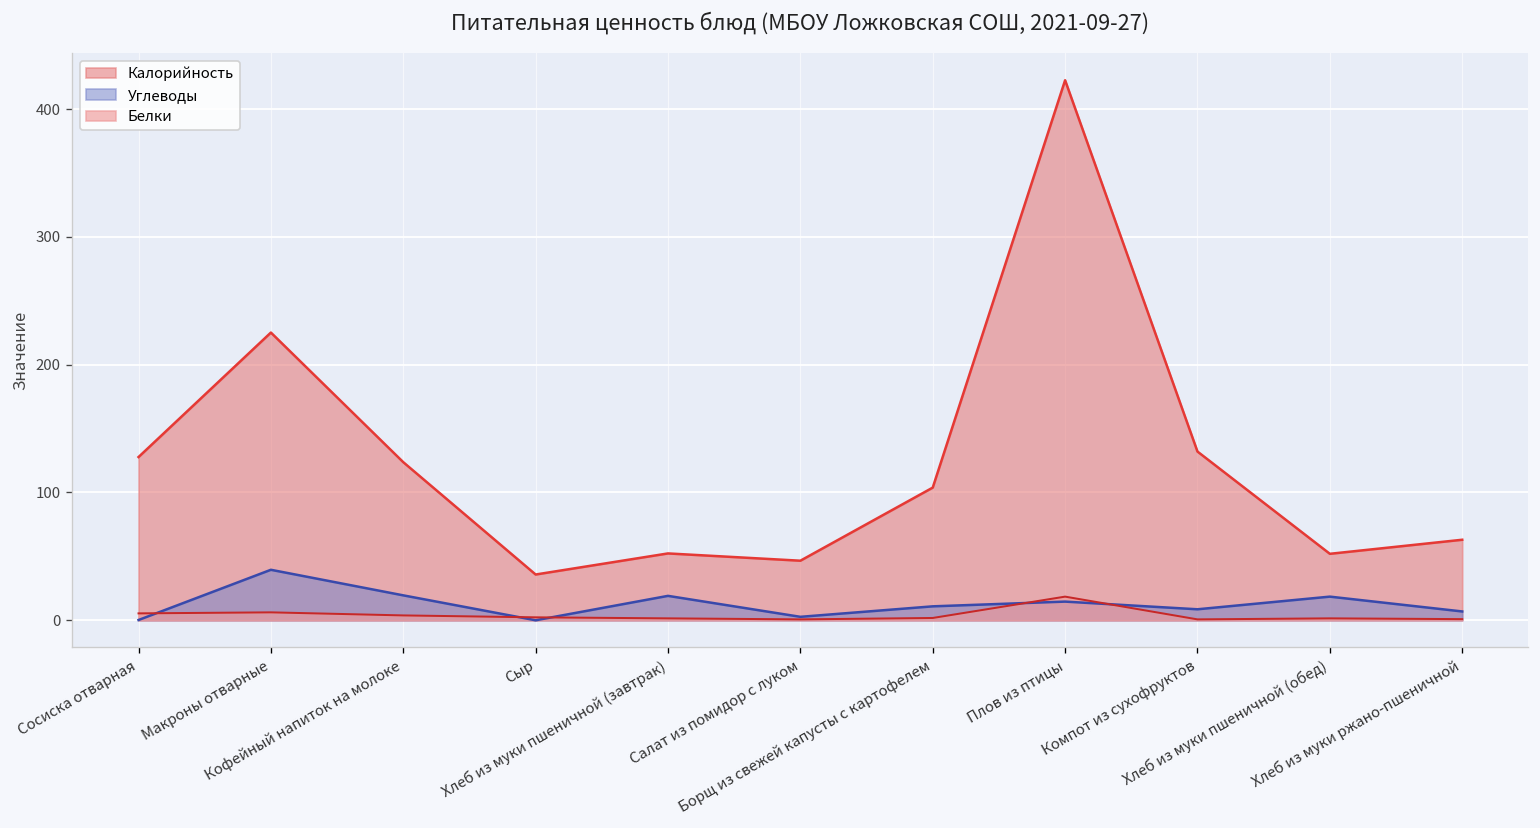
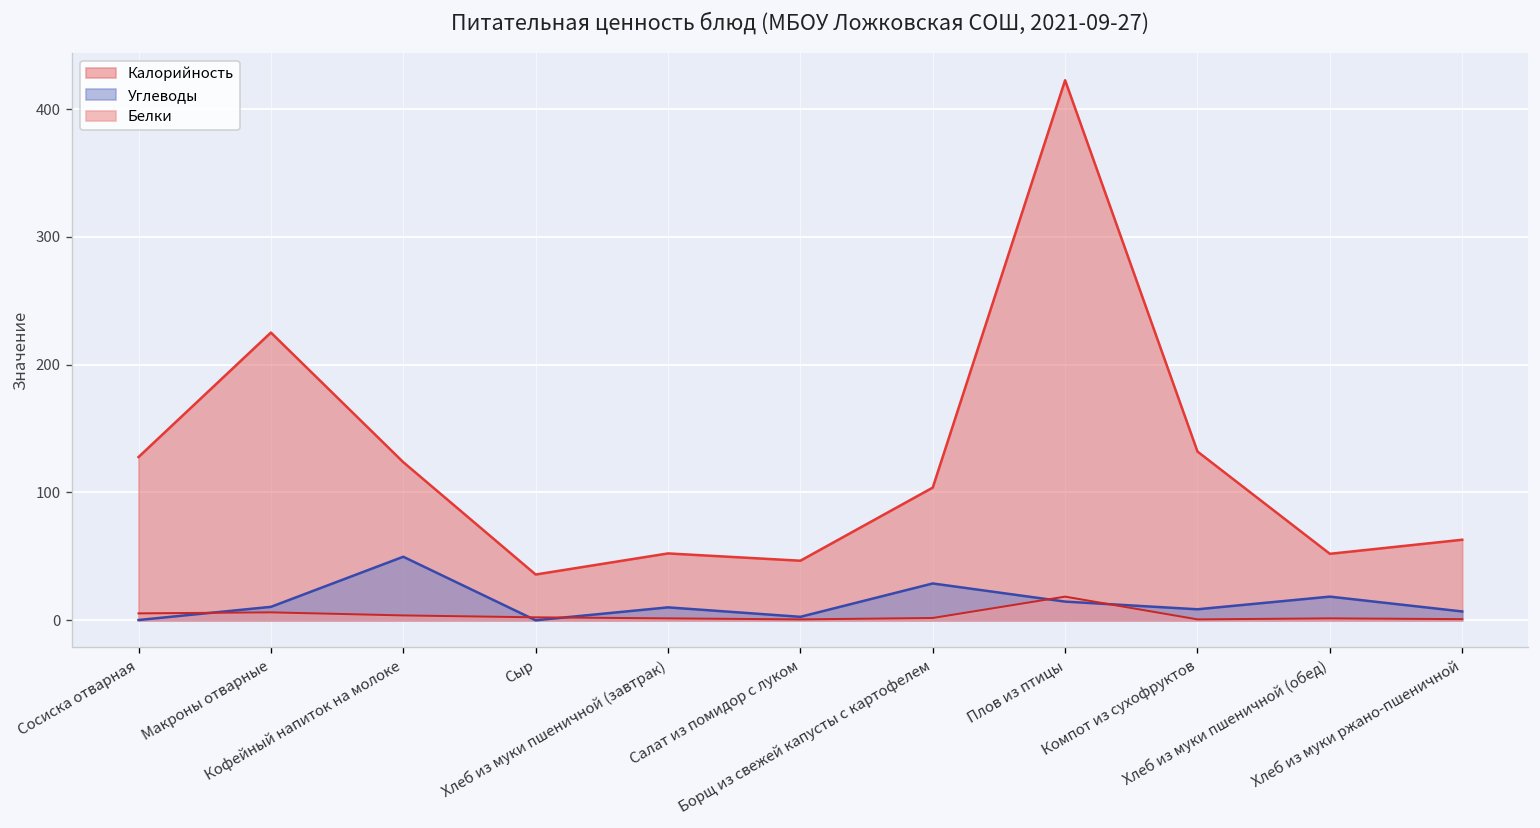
  {
    "Углеводы": {
      "Сосиска отварная": 0,
-     "Макроны отварные": 40,
-     "Кофейный напиток на молоке": 20,
-     "Хлеб из муки пшеничной (завтрак)": 19,
-     "Борщ из свежей капусты с картофелем": 11,
+     "Макроны отварные": 11,
+     "Кофейный напиток на молоке": 50,
+     "Хлеб из муки пшеничной (завтрак)": 10,
+     "Борщ из свежей капусты с картофелем": 29,
      "Плов из птицы": 15,
      "Компот из сухофруктов": 9,
      "Хлеб из муки пшеничной (обед)": 19,
      "Хлеб из муки ржано-пшеничной": 7
    }
  }
